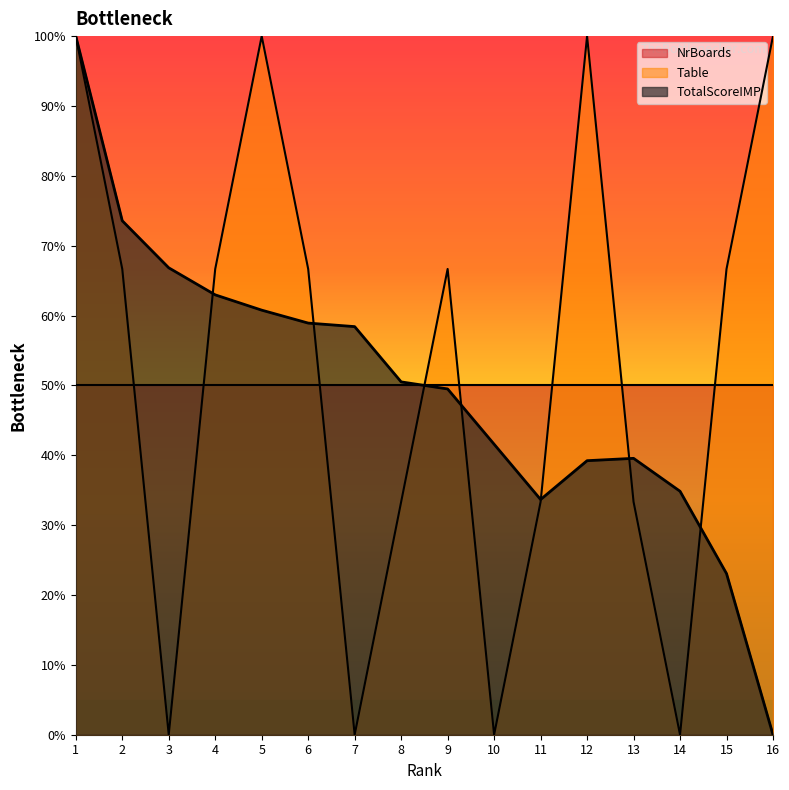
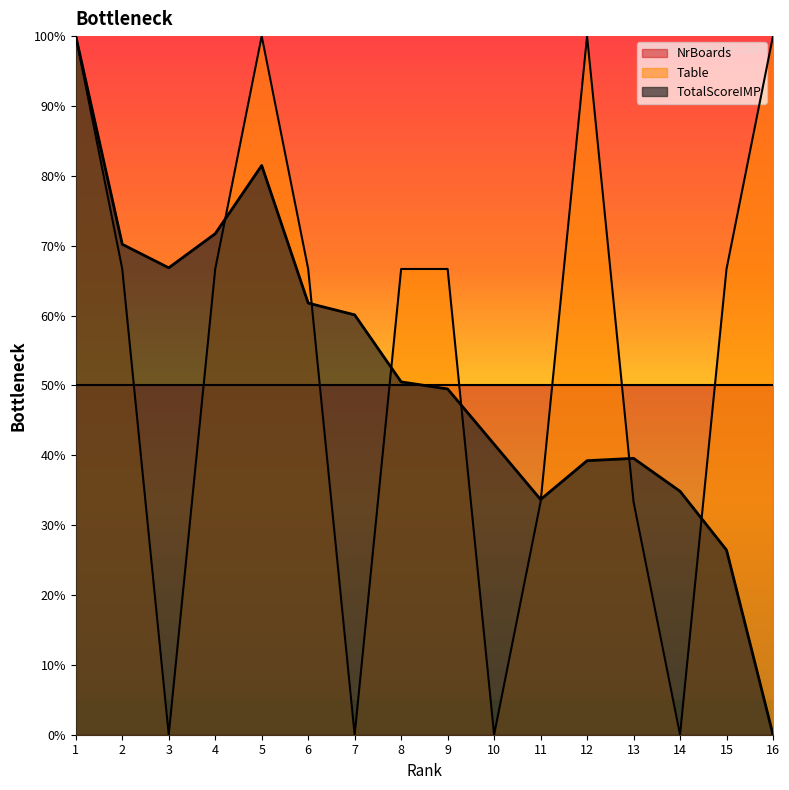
  {
    "NrBoards": {
      "1": "50%",
      "2": "50%",
      "3": "50%",
      "4": "50%",
      "5": "50%",
      "6": "50%",
      "7": "50%",
      "8": "50%",
      "9": "50%",
      "10": "50%",
      "11": "50%",
      "12": "50%",
      "13": "50%",
      "14": "50%",
      "15": "50%",
      "16": "50%"
    },
    "Table": {
      "2": "67%",
      "4": "67%",
      "5": "100%",
      "6": "67%",
-     "8": "33%",
+     "8": "67%",
      "9": "67%",
      "12": "100%",
      "13": "33%",
      "15": "67%",
      "16": "100%"
    },
    "TotalScoreIMP": {
-     "2": "74%",
+     "2": "70%",
      "3": "67%",
-     "4": "63%",
-     "5": "61%",
-     "6": "59%",
-     "7": "58%",
+     "4": "72%",
+     "5": "81%",
+     "6": "62%",
+     "7": "60%",
      "8": "51%",
      "9": "49%",
      "10": "42%",
      "12": "39%",
      "13": "40%",
      "14": "35%",
-     "15": "23%"
+     "15": "26%"
    }
  }
